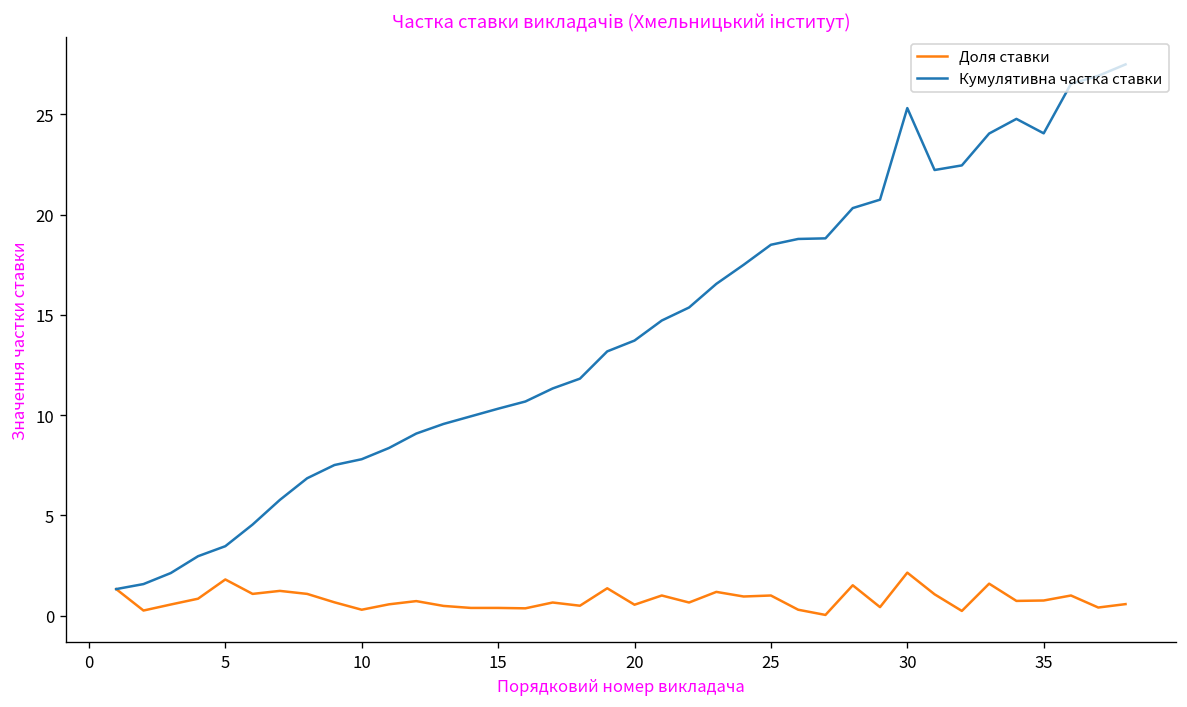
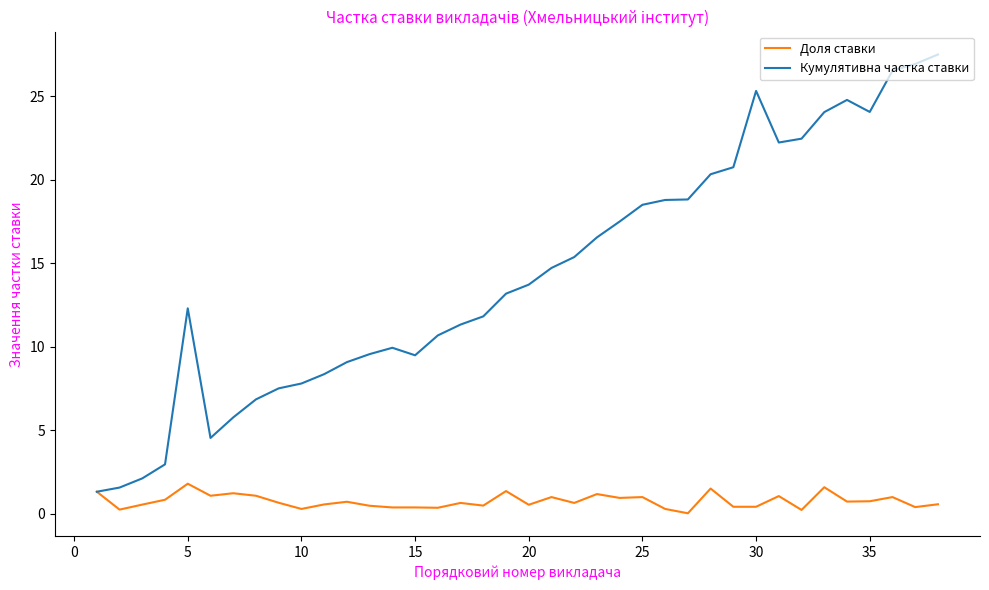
  {
    "Доля ставки": {
      "5": 1.8,
      "10": 0.3,
      "15": 0.4,
      "20": 0.5,
      "25": 1.0,
-     "30": 2.1,
+     "30": 0.4,
      "35": 0.8
    },
    "Кумулятивна частка ставки": {
-     "5": 3.5,
+     "5": 12.3,
      "10": 7.8,
-     "15": 10.3,
+     "15": 9.5,
      "20": 13.7,
      "25": 18.5,
      "30": 25.3,
      "35": 24.1
    }
  }
